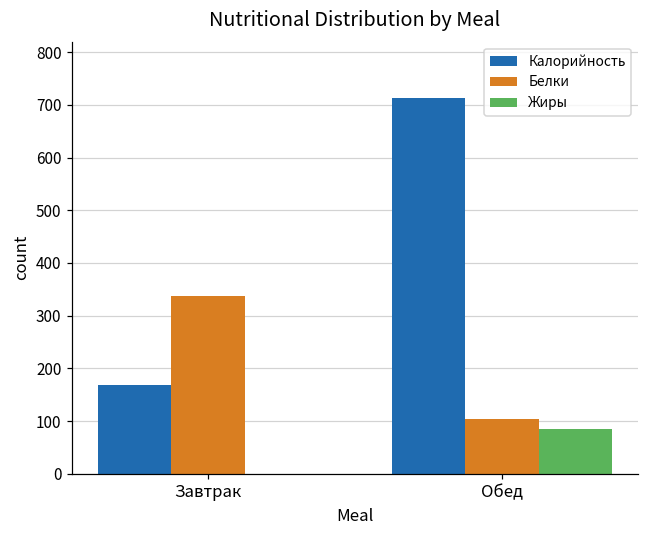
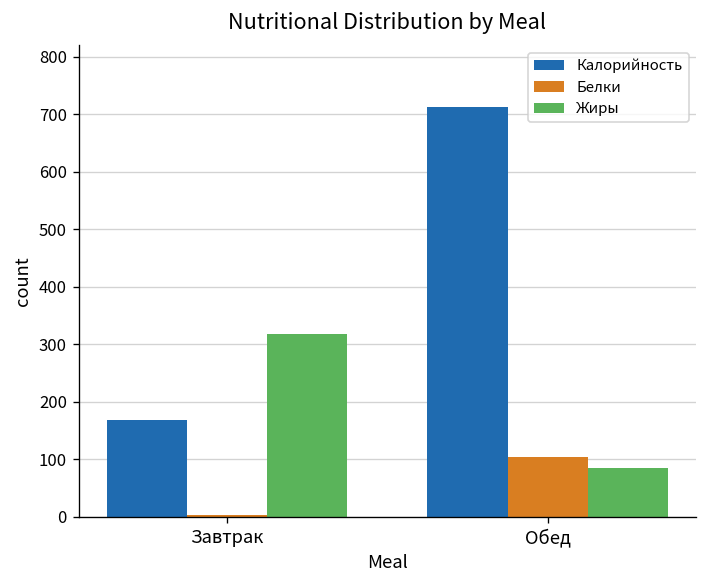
  {
    "Калорийность": {
      "Завтрак": 170,
      "Обед": 710
    },
    "Белки": {
-     "Завтрак": 340,
+     "Завтрак": 0,
      "Обед": 100
    },
    "Жиры": {
-     "Завтрак": 0,
+     "Завтрак": 320,
      "Обед": 90
    }
  }
